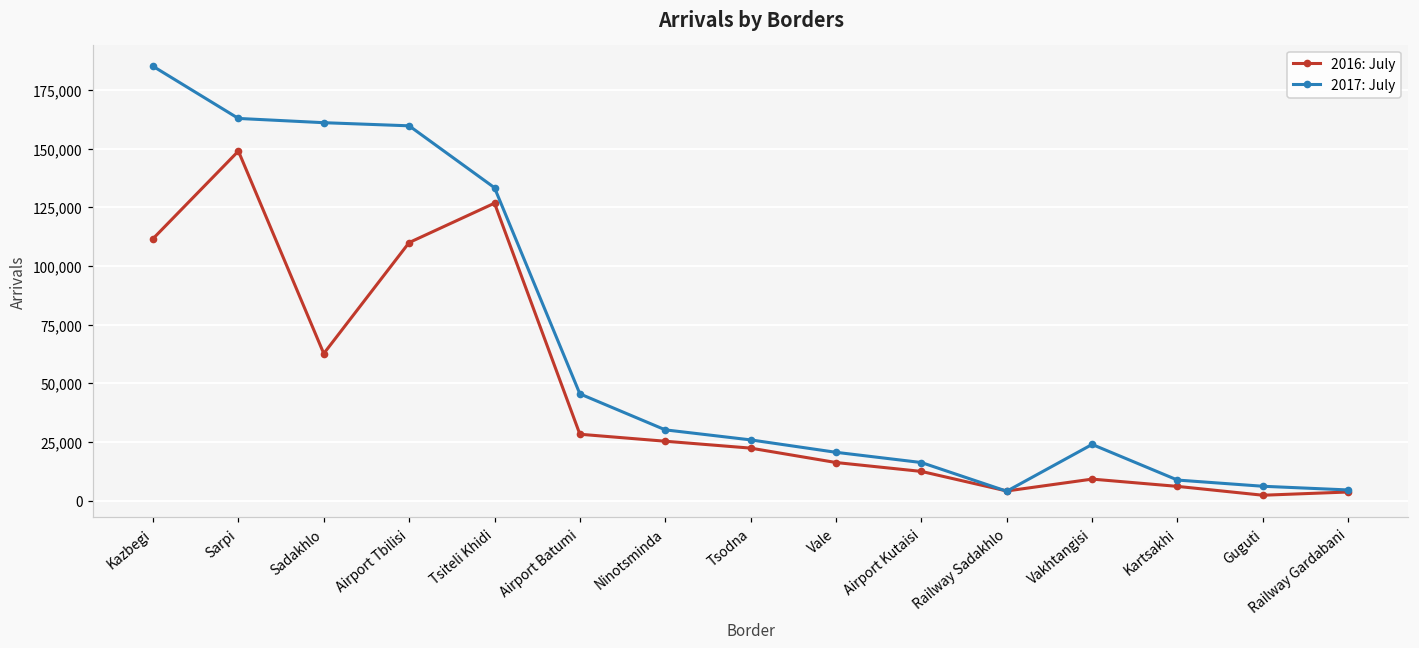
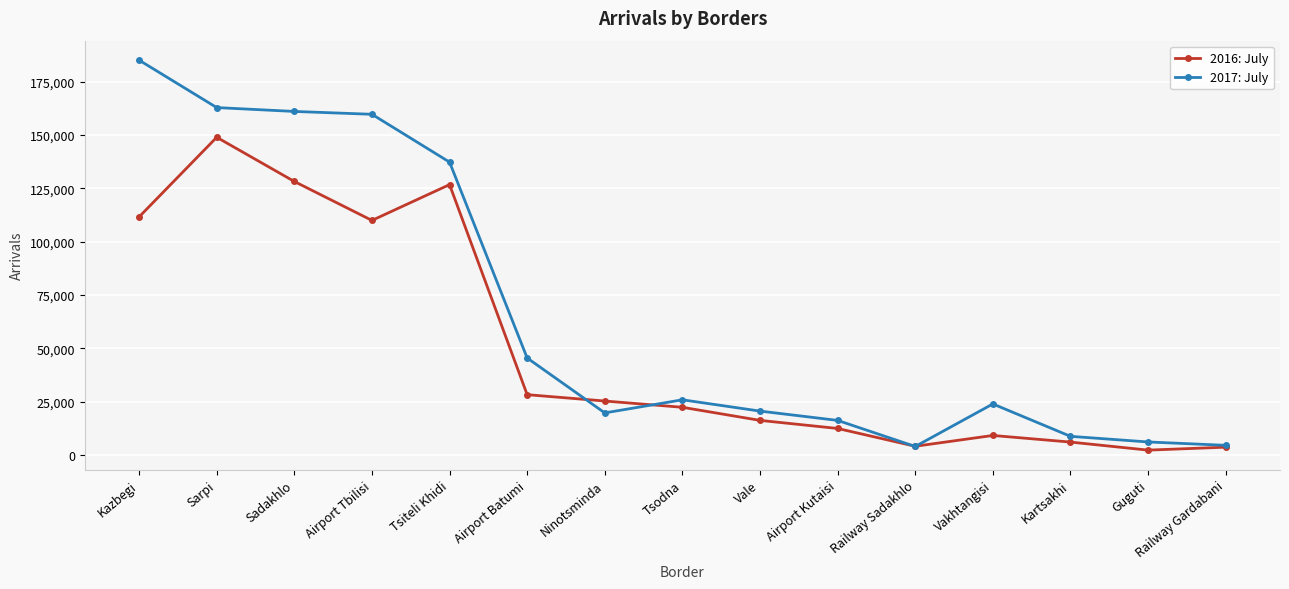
  {
    "2016: July": {
      "Kazbegi": "112,000",
      "Sarpi": "149,000",
-     "Sadakhlo": "63,000",
+     "Sadakhlo": "128,000",
      "Airport Tbilisi": "110,000",
      "Tsiteli Khidi": "127,000",
      "Airport Batumi": "28,000",
      "Ninotsminda": "25,000",
      "Tsodna": "22,000",
      "Vale": "16,000",
      "Airport Kutaisi": "12,000",
      "Vakhtangisi": "9,000",
      "Kartsakhi": "6,000",
      "Guguti": "2,000"
    },
    "2017: July": {
      "Kazbegi": "185,000",
      "Sarpi": "163,000",
      "Sadakhlo": "161,000",
      "Airport Tbilisi": "160,000",
-     "Tsiteli Khidi": "133,000",
+     "Tsiteli Khidi": "137,000",
      "Airport Batumi": "45,000",
-     "Ninotsminda": "30,000",
+     "Ninotsminda": "20,000",
      "Tsodna": "26,000",
      "Vale": "21,000",
      "Airport Kutaisi": "16,000",
      "Vakhtangisi": "24,000",
      "Kartsakhi": "9,000",
      "Guguti": "6,000"
    }
  }
